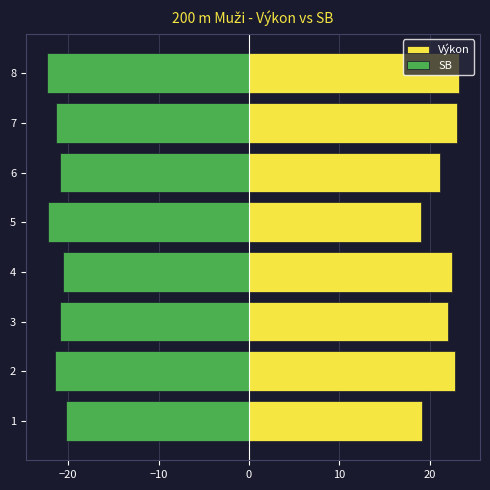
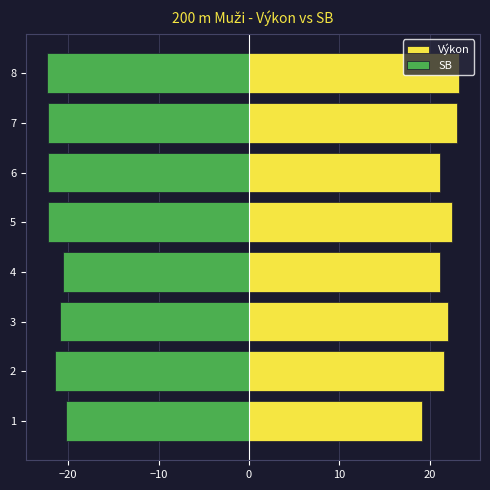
  {
    "Výkon": {
      "7": 23,
      "6": 21,
-     "5": 19,
-     "4": 22,
+     "5": 22,
+     "4": 21,
      "3": 22,
-     "2": 23,
+     "2": 22,
      "1": 19
    },
    "SB": {
      "8": -22,
-     "7": -21,
-     "6": -21,
+     "7": -22,
+     "6": -22,
      "5": -22,
      "4": -21,
      "3": -21,
      "2": -22,
      "1": -20
    }
  }
